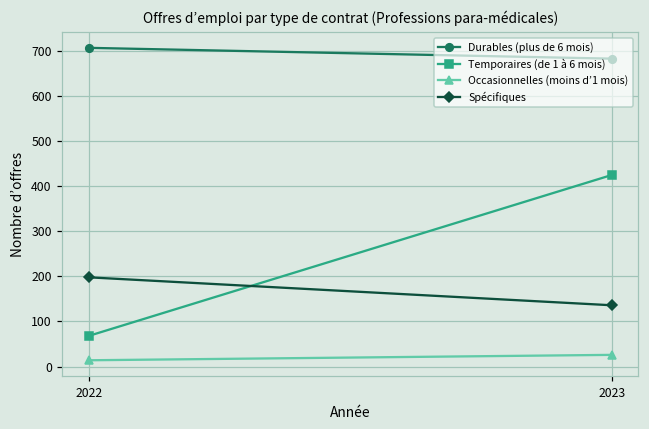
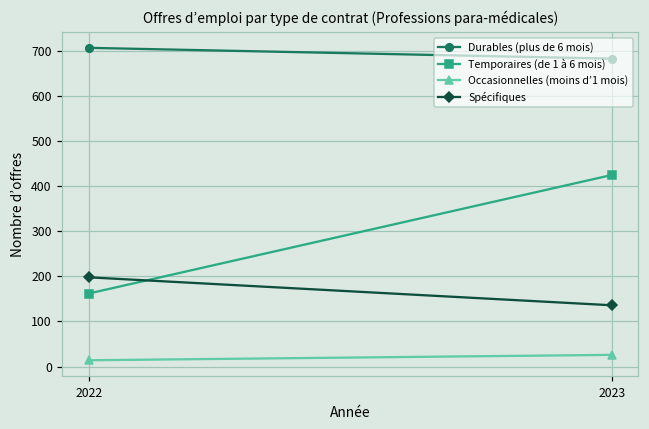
  {
    "Temporaires (de 1 à 6 mois)": {
-     "2022": 70,
+     "2022": 160,
      "2023": 430
    },
    "Occasionnelles (moins d’1 mois)": {
      "2022": 10,
      "2023": 30
    }
  }
